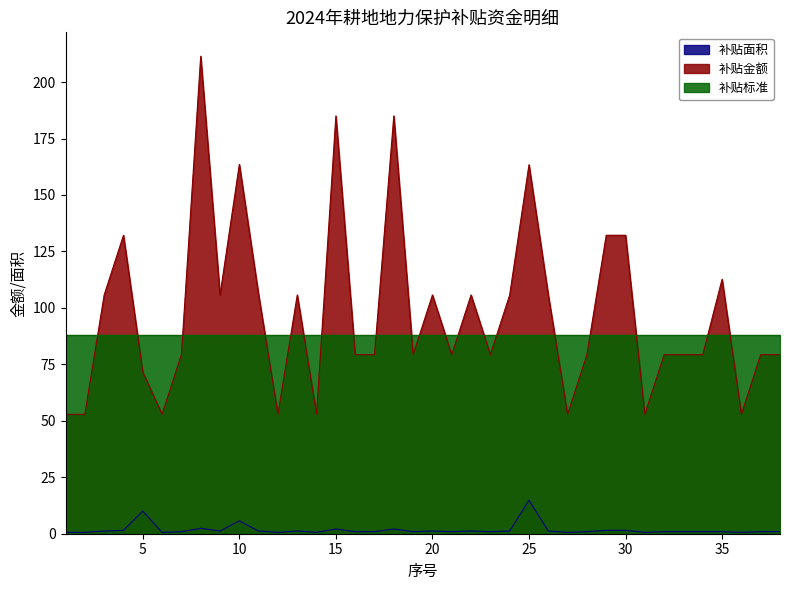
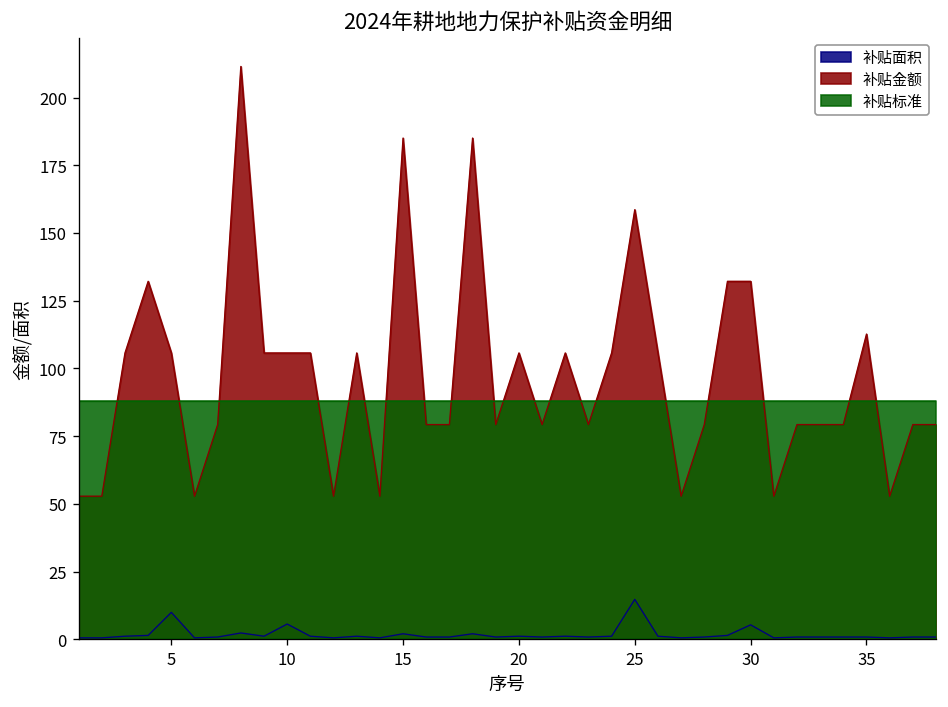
  {
    "补贴面积": {
      "5": 10,
      "10": 6,
      "15": 2,
      "20": 1,
      "25": 15,
-     "30": 2,
+     "30": 5,
      "35": 1
    },
    "补贴金额": {
-     "5": 72,
-     "10": 164,
+     "5": 106,
+     "10": 106,
      "15": 185,
      "20": 106,
-     "25": 163,
+     "25": 159,
      "30": 132,
      "35": 113
    },
    "补贴标准": {
      "5": 88,
      "10": 88,
      "15": 88,
      "20": 88,
      "25": 88,
      "30": 88,
      "35": 88
    }
  }
